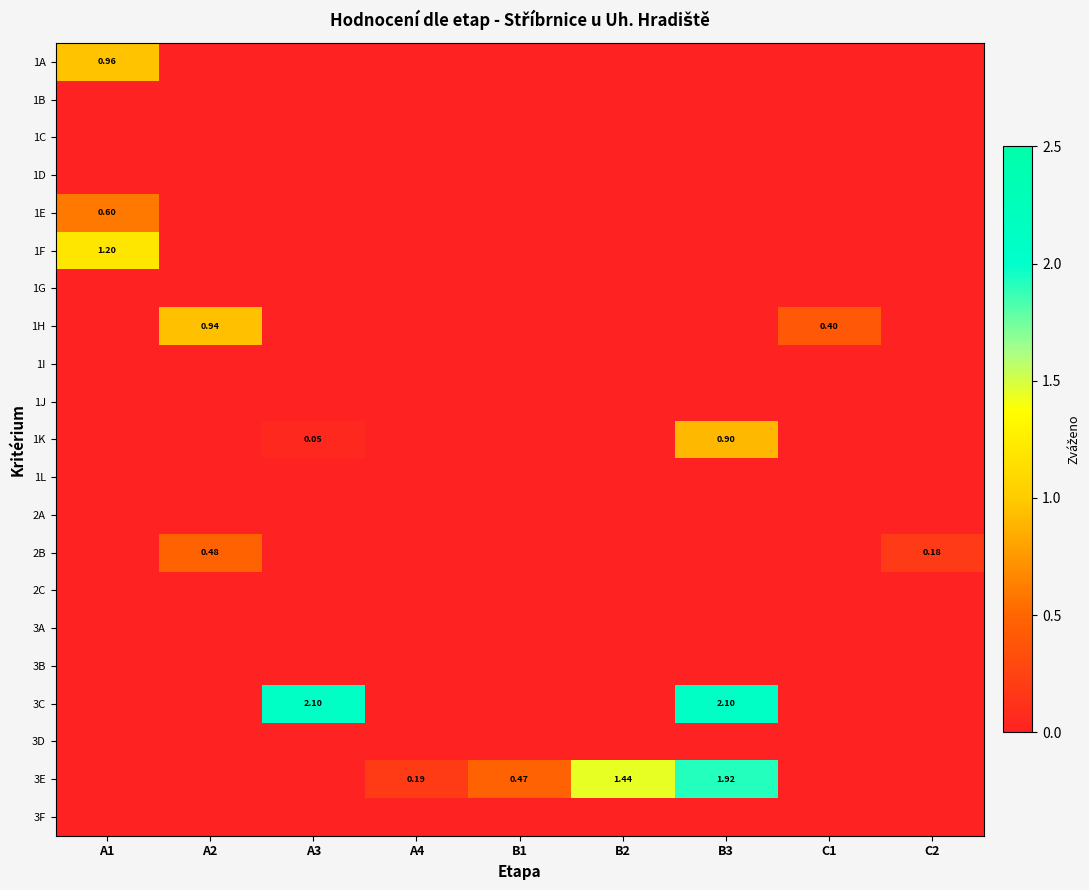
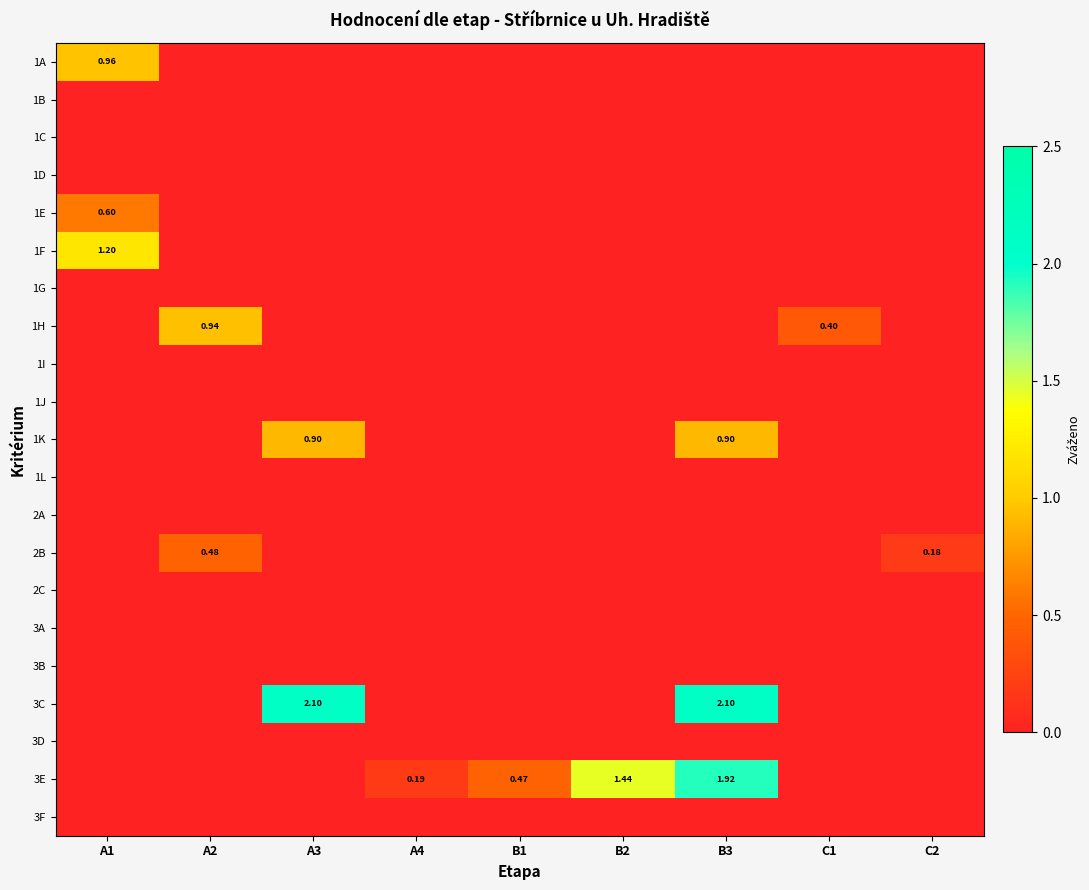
  {
    "1A": {
      "A1": 0.96
    },
    "1E": {
      "A1": 0.60
    },
    "1F": {
      "A1": 1.20
    },
    "1H": {
      "A2": 0.94,
      "C1": 0.40
    },
    "1K": {
-     "A3": 0.05,
+     "A3": 0.90,
      "B3": 0.90
    },
    "2B": {
      "A2": 0.48,
      "C2": 0.18
    },
    "3C": {
      "A3": 2.10,
      "B3": 2.10
    },
    "3E": {
      "A4": 0.19,
      "B1": 0.47,
      "B2": 1.44,
      "B3": 1.92
    }
  }
